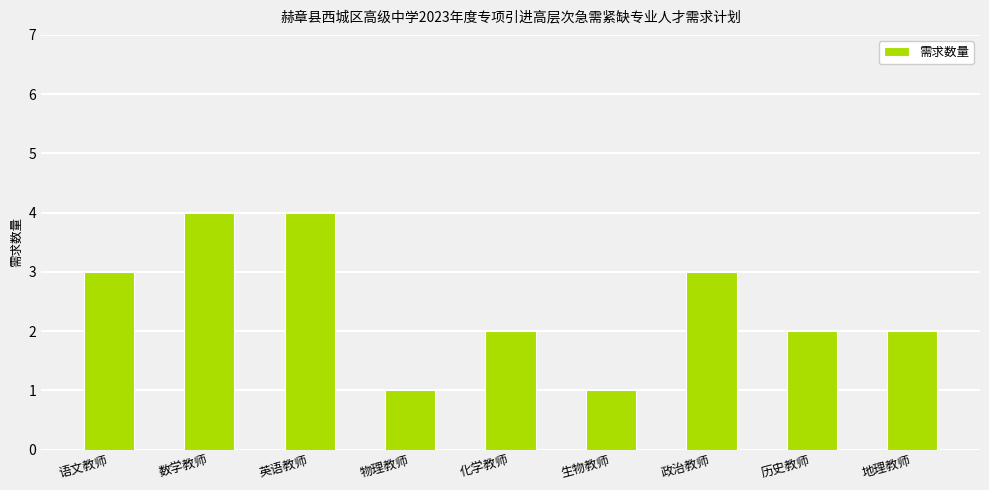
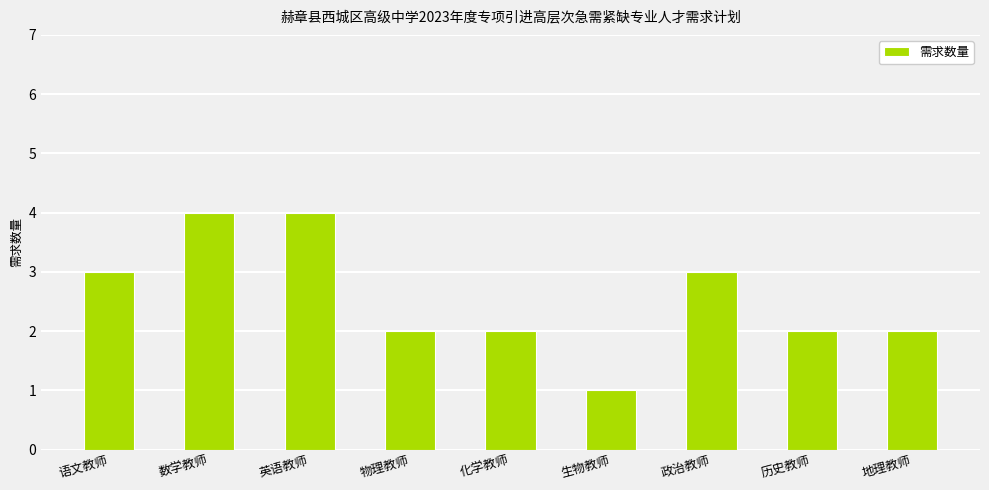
  {
    "语文教师": 3,
    "数学教师": 4,
    "英语教师": 4,
-   "物理教师": 1,
+   "物理教师": 2,
    "化学教师": 2,
    "生物教师": 1,
    "政治教师": 3,
    "历史教师": 2,
    "地理教师": 2
  }
